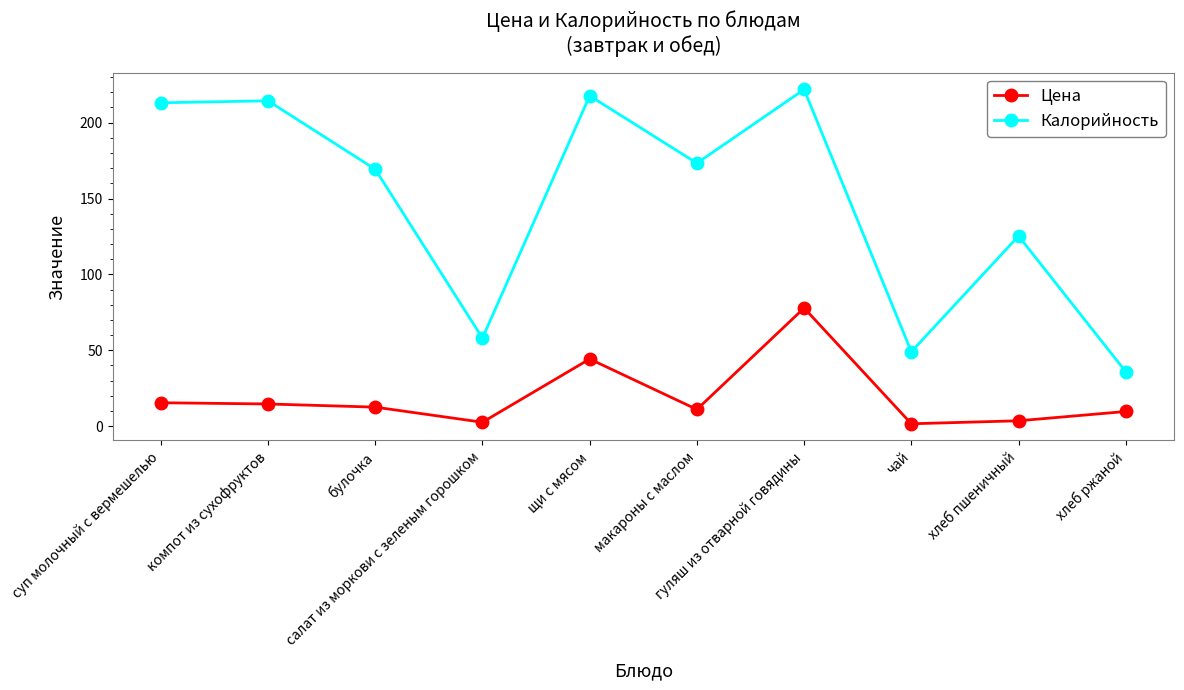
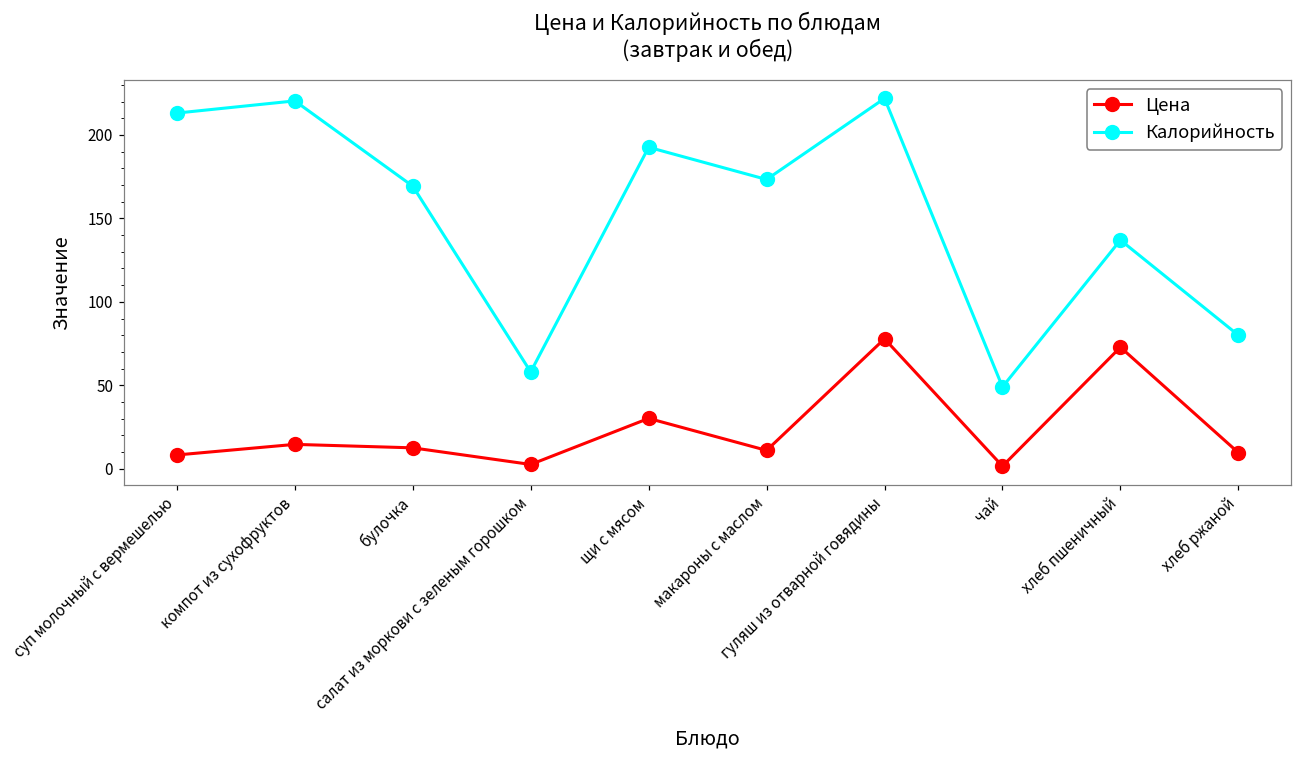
  {
    "Цена": {
-     "суп молочный с вермешелью": 15,
+     "суп молочный с вермешелью": 8,
      "компот из сухофруктов": 15,
      "булочка": 13,
      "салат из моркови с зеленым горошком": 3,
-     "щи с мясом": 44,
+     "щи с мясом": 30,
      "макароны с маслом": 11,
      "гуляш из отварной говядины": 78,
      "чай": 2,
-     "хлеб пшеничный": 4,
+     "хлеб пшеничный": 73,
      "хлеб ржаной": 10
    },
    "Калорийность": {
      "суп молочный с вермешелью": 213,
-     "компот из сухофруктов": 214,
+     "компот из сухофруктов": 220,
      "булочка": 169,
      "салат из моркови с зеленым горошком": 58,
-     "щи с мясом": 218,
+     "щи с мясом": 193,
      "макароны с маслом": 173,
      "гуляш из отварной говядины": 222,
      "чай": 49,
-     "хлеб пшеничный": 125,
-     "хлеб ржаной": 36
+     "хлеб пшеничный": 137,
+     "хлеб ржаной": 80
    }
  }
